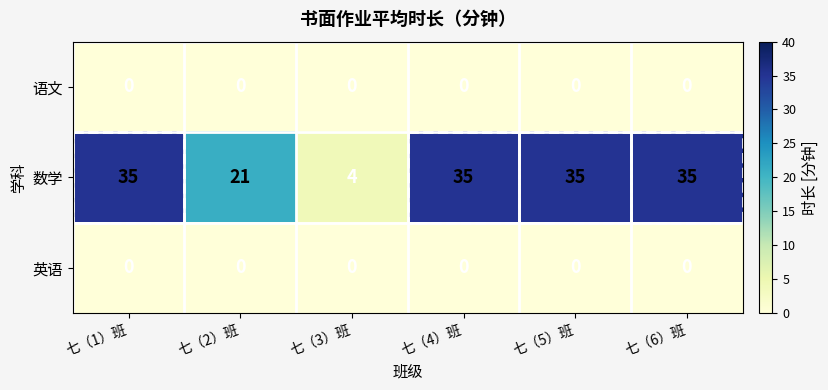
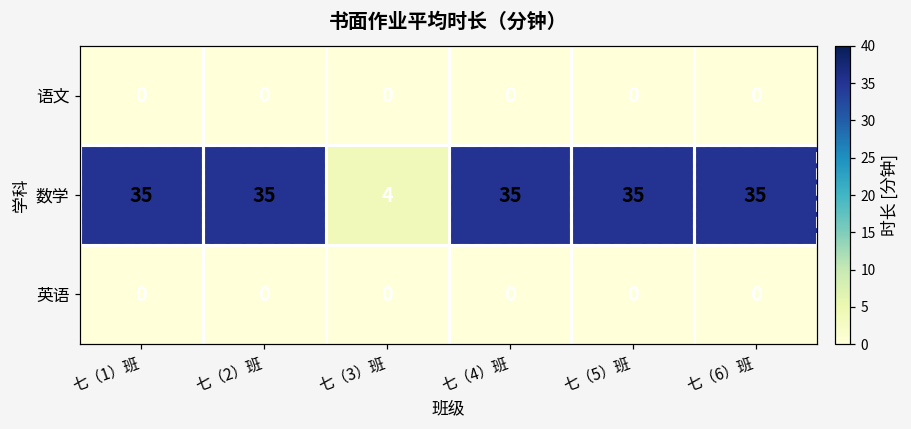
  {
    "数学": {
      "七（1）班": 35,
-     "七（2）班": 21,
+     "七（2）班": 35,
      "七（3）班": 4,
      "七（4）班": 35,
      "七（5）班": 35,
      "七（6）班": 35
    }
  }
